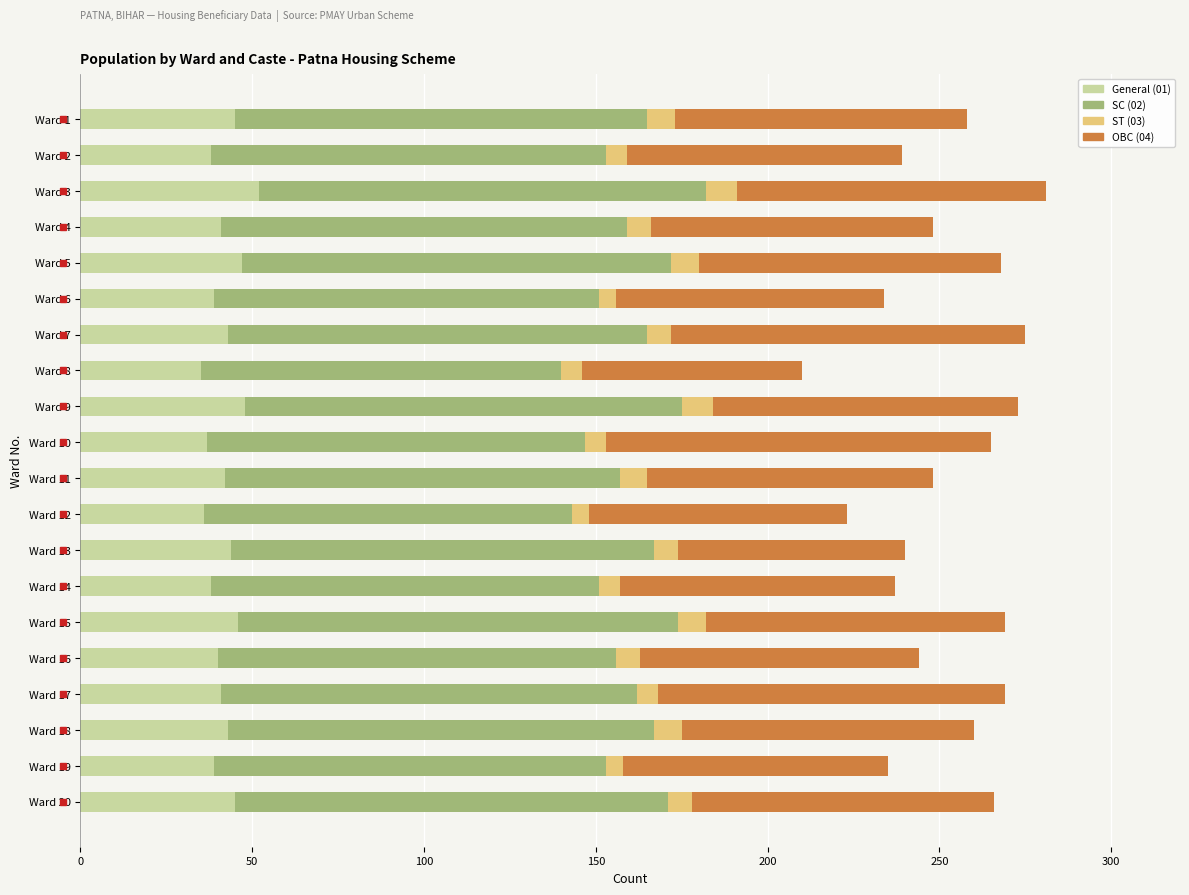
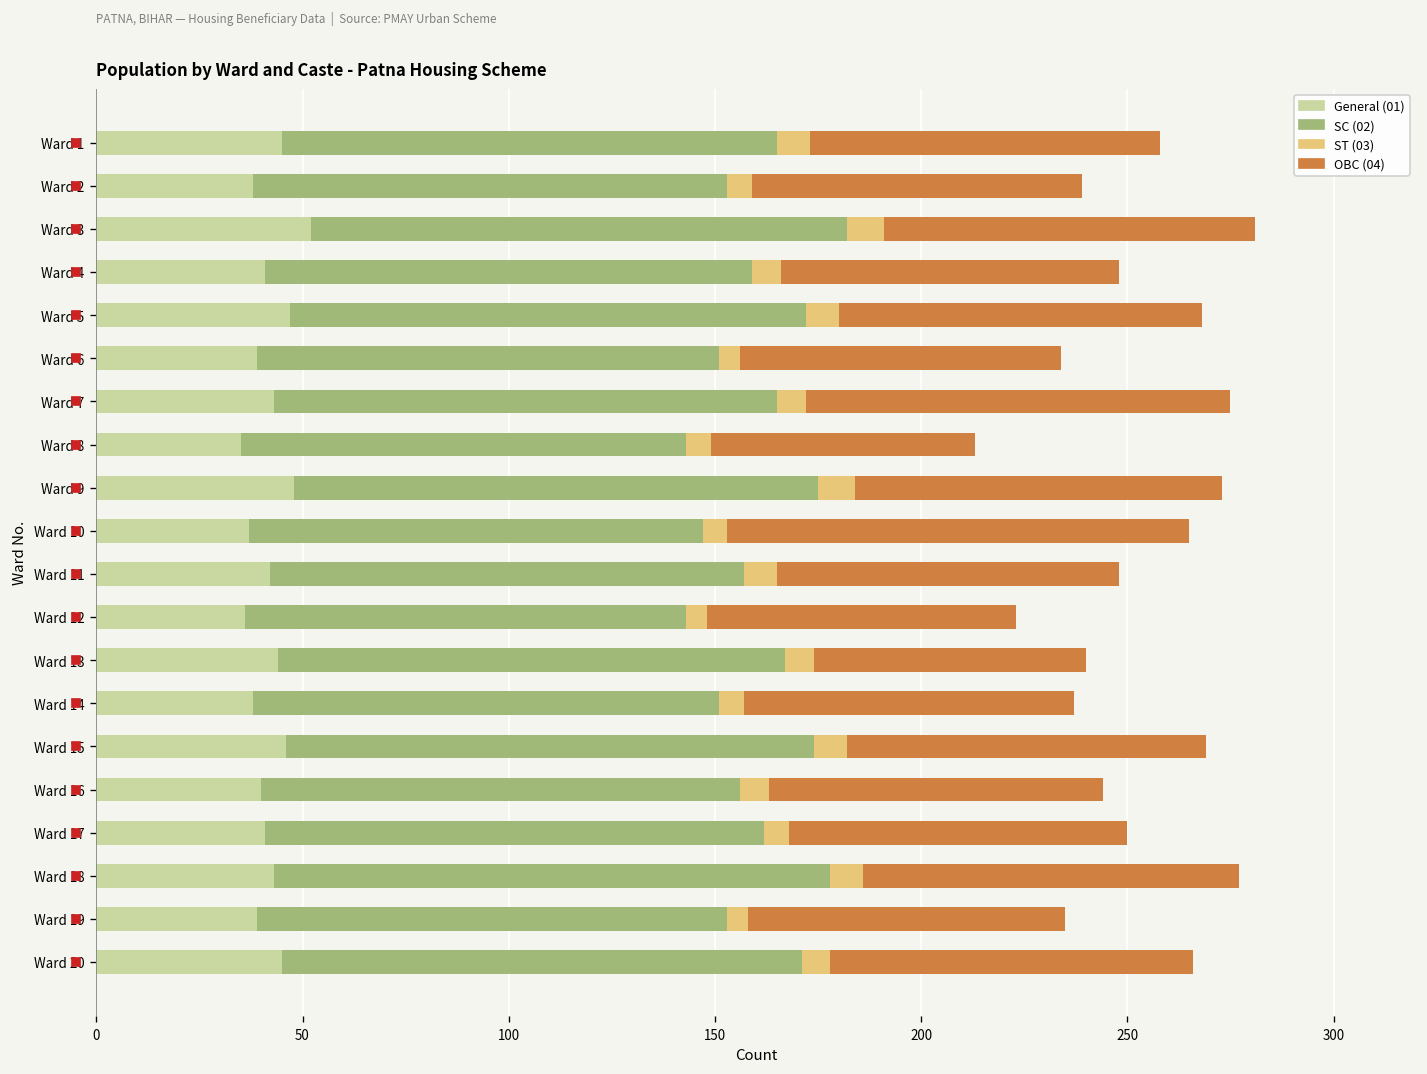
  {
    "SC (02)": {
      "Ward 1": 120,
      "Ward 2": 115,
      "Ward 3": 130,
      "Ward 4": 118,
      "Ward 5": 125,
      "Ward 6": 112,
      "Ward 7": 122,
-     "Ward 8": 105,
+     "Ward 8": 108,
      "Ward 9": 127,
      "Ward 10": 110,
      "Ward 11": 115,
      "Ward 12": 107,
      "Ward 13": 123,
      "Ward 14": 113,
      "Ward 15": 128,
      "Ward 16": 116,
      "Ward 17": 121,
-     "Ward 18": 124,
+     "Ward 18": 135,
      "Ward 19": 114,
      "Ward 20": 126
    },
    "OBC (04)": {
      "Ward 1": 85,
      "Ward 2": 80,
      "Ward 3": 90,
      "Ward 4": 82,
      "Ward 5": 88,
      "Ward 6": 78,
      "Ward 7": 103,
      "Ward 8": 64,
      "Ward 9": 89,
      "Ward 10": 112,
      "Ward 11": 83,
      "Ward 12": 75,
      "Ward 13": 66,
      "Ward 14": 80,
      "Ward 15": 87,
      "Ward 16": 81,
-     "Ward 17": 101,
-     "Ward 18": 85,
+     "Ward 17": 82,
+     "Ward 18": 91,
      "Ward 19": 77,
      "Ward 20": 88
    }
  }
